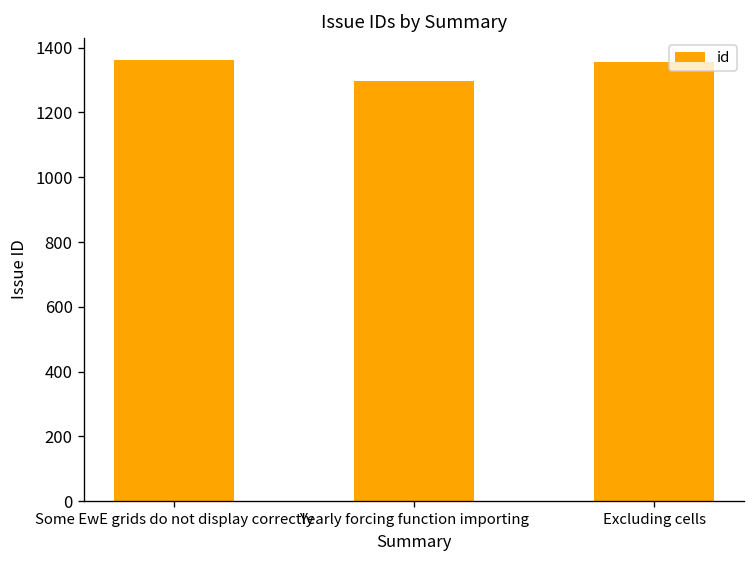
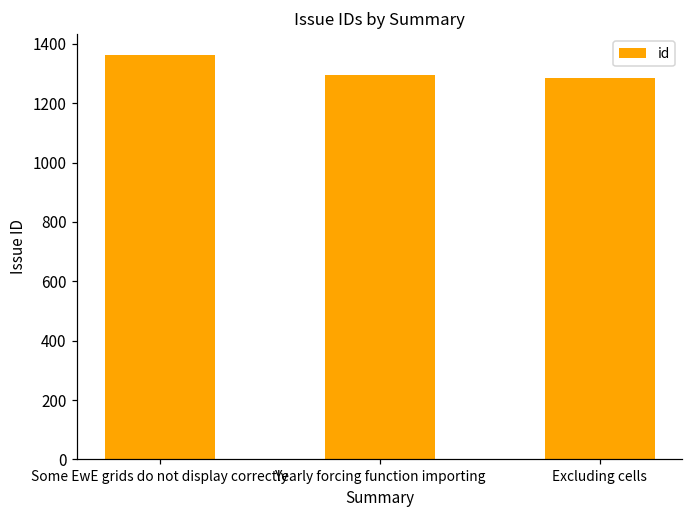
  {
    "Some EwE grids do not display correctly": 1360,
    "Yearly forcing function importing": 1300,
-   "Excluding cells": 1360
+   "Excluding cells": 1280
  }
